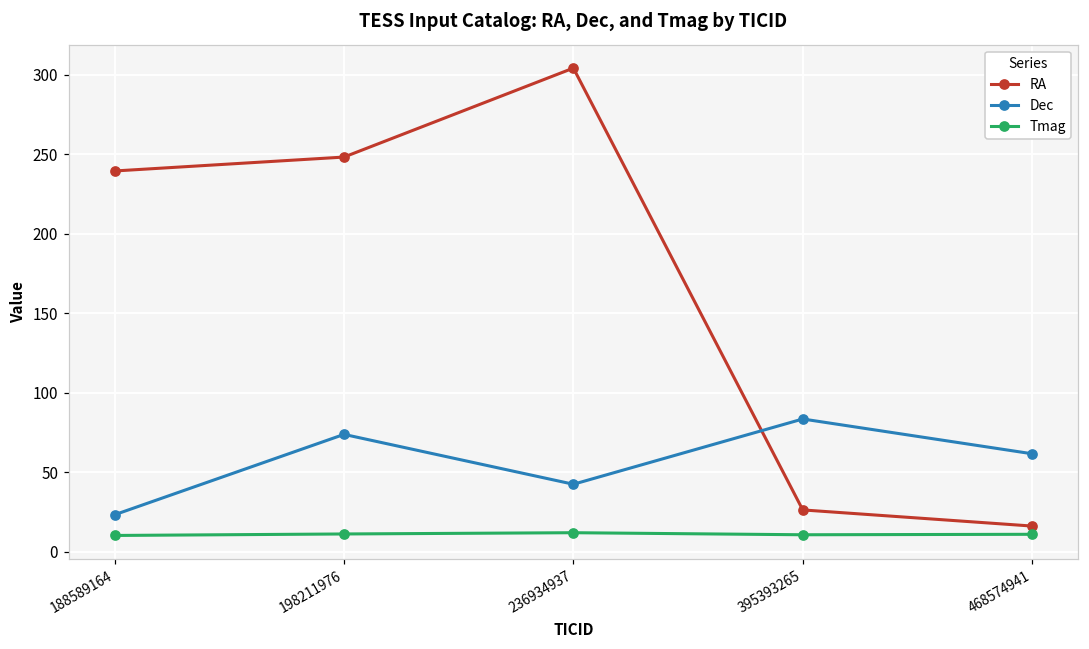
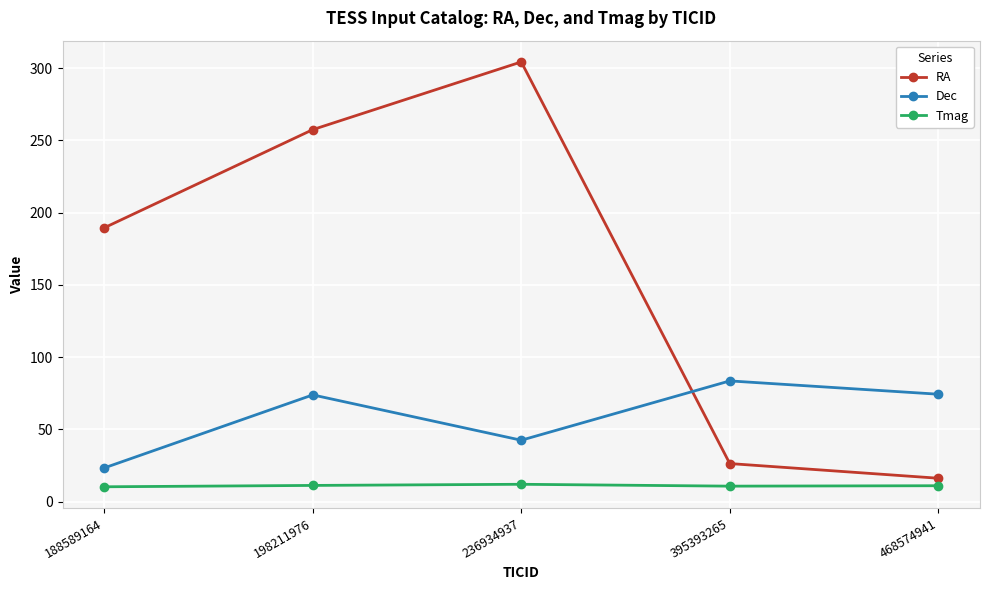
  {
    "RA": {
-     "188589164": 240,
-     "198211976": 248,
+     "188589164": 189,
+     "198211976": 257,
      "236934937": 304,
      "395393265": 26,
      "468574941": 16
    },
    "Dec": {
      "188589164": 23,
      "198211976": 74,
      "236934937": 42,
      "395393265": 84,
-     "468574941": 62
+     "468574941": 74
    },
    "Tmag": {
      "188589164": 10,
      "198211976": 11,
      "236934937": 12,
      "395393265": 11,
      "468574941": 11
    }
  }
